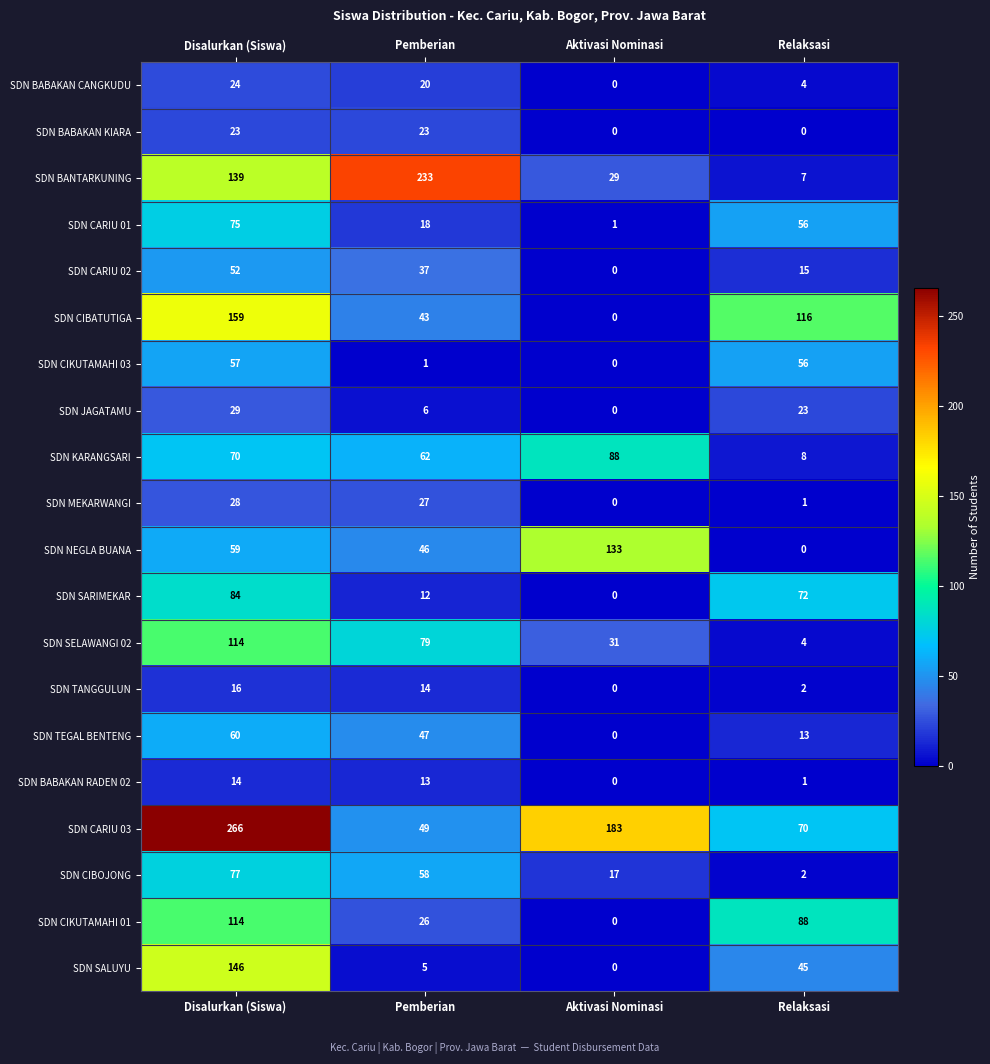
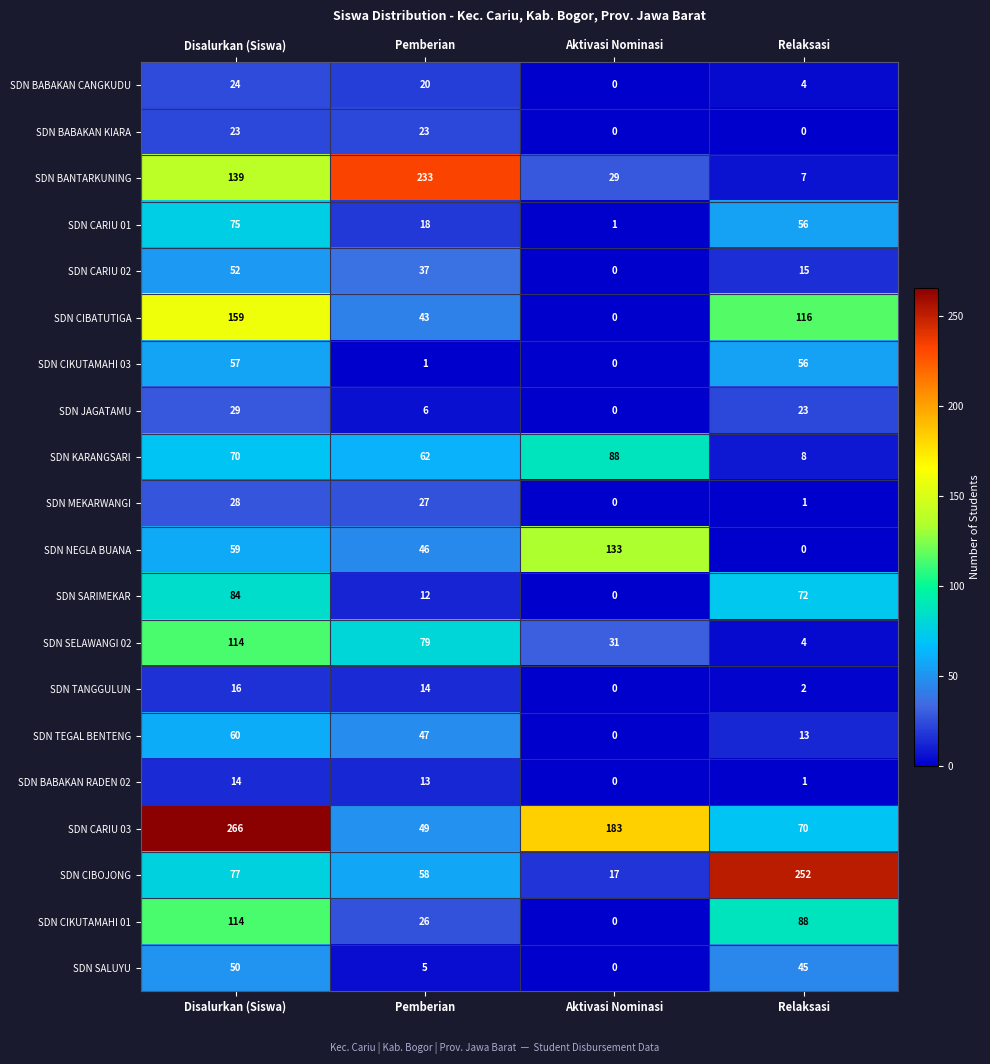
  {
    "SDN BABAKAN CANGKUDU": {
      "Disalurkan (Siswa)": 24,
      "Pemberian": 20,
      "Aktivasi Nominasi": 0,
      "Relaksasi": 4
    },
    "SDN BABAKAN KIARA": {
      "Disalurkan (Siswa)": 23,
      "Pemberian": 23,
      "Aktivasi Nominasi": 0,
      "Relaksasi": 0
    },
    "SDN BANTARKUNING": {
      "Disalurkan (Siswa)": 139,
      "Pemberian": 233,
      "Aktivasi Nominasi": 29,
      "Relaksasi": 7
    },
    "SDN CARIU 01": {
      "Disalurkan (Siswa)": 75,
      "Pemberian": 18,
      "Aktivasi Nominasi": 1,
      "Relaksasi": 56
    },
    "SDN CARIU 02": {
      "Disalurkan (Siswa)": 52,
      "Pemberian": 37,
      "Aktivasi Nominasi": 0,
      "Relaksasi": 15
    },
    "SDN CIBATUTIGA": {
      "Disalurkan (Siswa)": 159,
      "Pemberian": 43,
      "Aktivasi Nominasi": 0,
      "Relaksasi": 116
    },
    "SDN CIKUTAMAHI 03": {
      "Disalurkan (Siswa)": 57,
      "Pemberian": 1,
      "Aktivasi Nominasi": 0,
      "Relaksasi": 56
    },
    "SDN JAGATAMU": {
      "Disalurkan (Siswa)": 29,
      "Pemberian": 6,
      "Aktivasi Nominasi": 0,
      "Relaksasi": 23
    },
    "SDN KARANGSARI": {
      "Disalurkan (Siswa)": 70,
      "Pemberian": 62,
      "Aktivasi Nominasi": 88,
      "Relaksasi": 8
    },
    "SDN MEKARWANGI": {
      "Disalurkan (Siswa)": 28,
      "Pemberian": 27,
      "Aktivasi Nominasi": 0,
      "Relaksasi": 1
    },
    "SDN NEGLA BUANA": {
      "Disalurkan (Siswa)": 59,
      "Pemberian": 46,
      "Aktivasi Nominasi": 133,
      "Relaksasi": 0
    },
    "SDN SARIMEKAR": {
      "Disalurkan (Siswa)": 84,
      "Pemberian": 12,
      "Aktivasi Nominasi": 0,
      "Relaksasi": 72
    },
    "SDN SELAWANGI 02": {
      "Disalurkan (Siswa)": 114,
      "Pemberian": 79,
      "Aktivasi Nominasi": 31,
      "Relaksasi": 4
    },
    "SDN TANGGULUN": {
      "Disalurkan (Siswa)": 16,
      "Pemberian": 14,
      "Aktivasi Nominasi": 0,
      "Relaksasi": 2
    },
    "SDN TEGAL BENTENG": {
      "Disalurkan (Siswa)": 60,
      "Pemberian": 47,
      "Aktivasi Nominasi": 0,
      "Relaksasi": 13
    },
    "SDN BABAKAN RADEN 02": {
      "Disalurkan (Siswa)": 14,
      "Pemberian": 13,
      "Aktivasi Nominasi": 0,
      "Relaksasi": 1
    },
    "SDN CARIU 03": {
      "Disalurkan (Siswa)": 266,
      "Pemberian": 49,
      "Aktivasi Nominasi": 183,
      "Relaksasi": 70
    },
    "SDN CIBOJONG": {
      "Disalurkan (Siswa)": 77,
      "Pemberian": 58,
      "Aktivasi Nominasi": 17,
-     "Relaksasi": 2
+     "Relaksasi": 252
    },
    "SDN CIKUTAMAHI 01": {
      "Disalurkan (Siswa)": 114,
      "Pemberian": 26,
      "Aktivasi Nominasi": 0,
      "Relaksasi": 88
    },
    "SDN SALUYU": {
-     "Disalurkan (Siswa)": 146,
+     "Disalurkan (Siswa)": 50,
      "Pemberian": 5,
      "Aktivasi Nominasi": 0,
      "Relaksasi": 45
    }
  }
